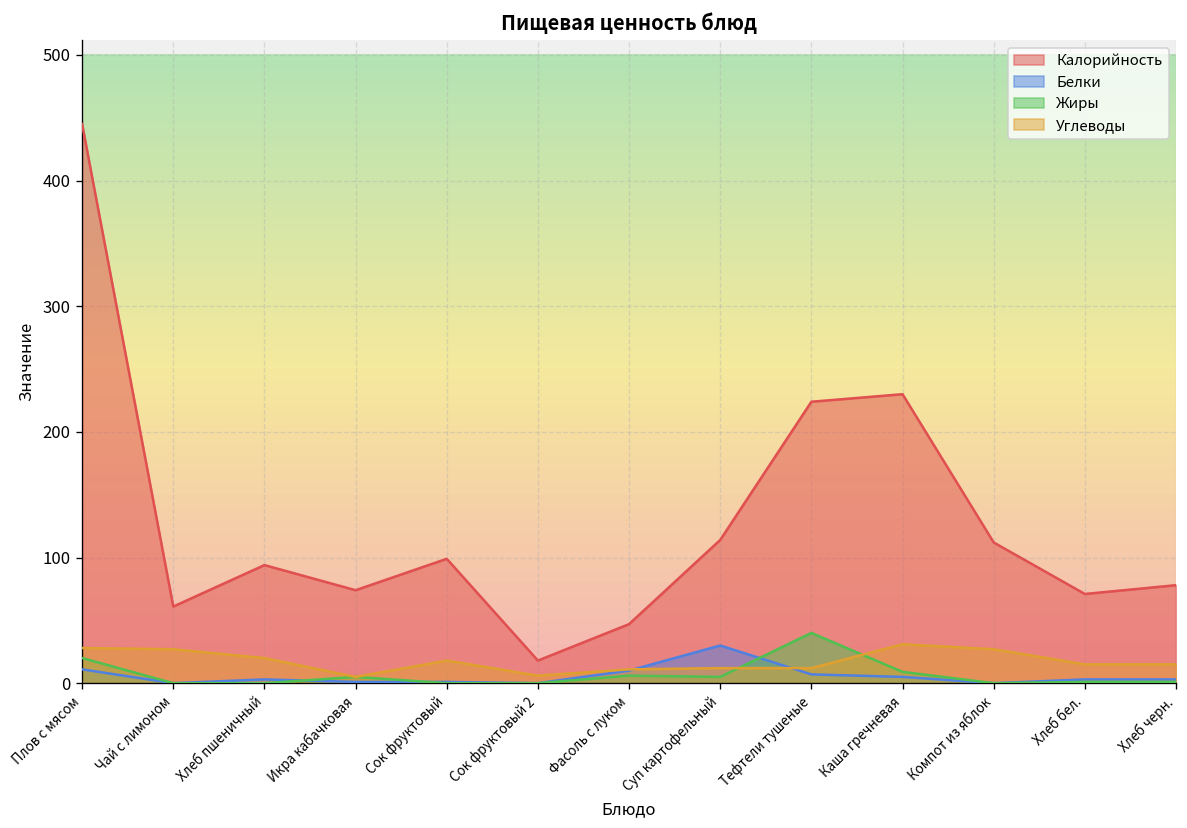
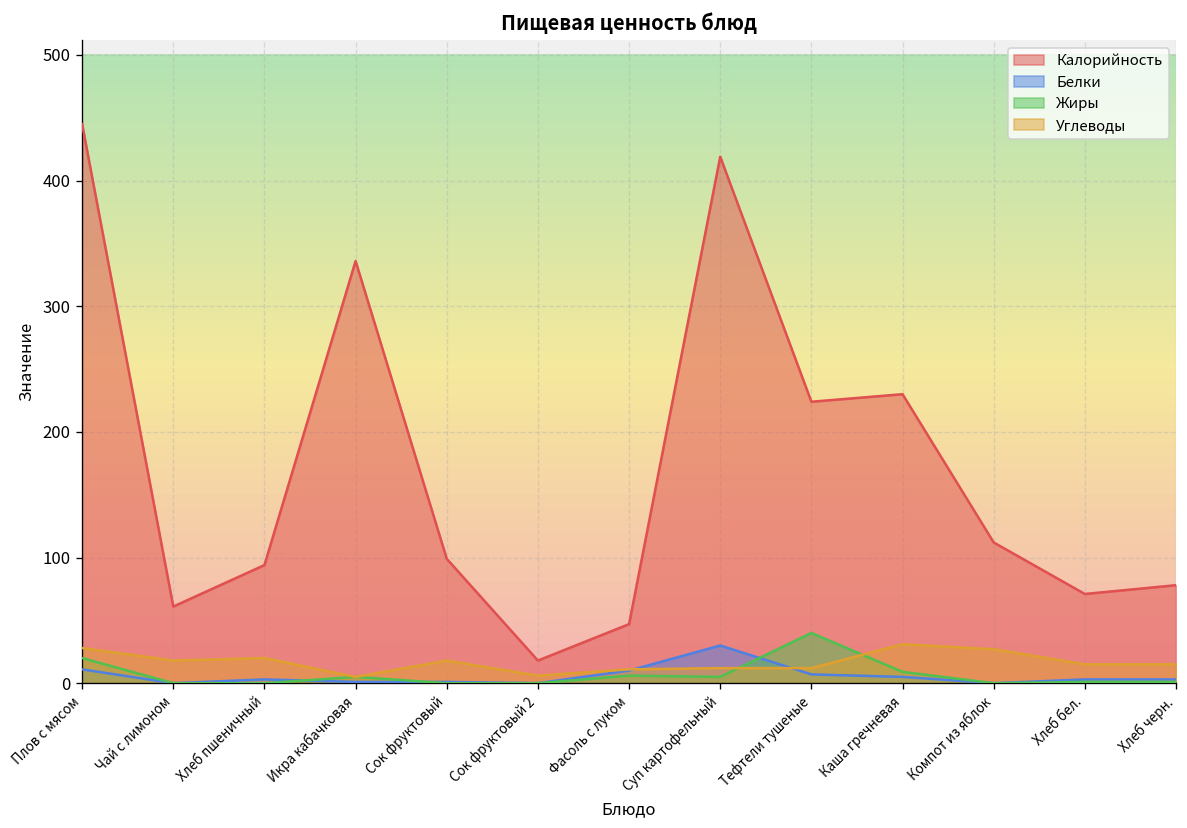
  {
    "Калорийность": {
      "Плов с мясом": 445,
      "Чай с лимоном": 61,
      "Хлеб пшеничный": 94,
-     "Икра кабачковая": 74,
+     "Икра кабачковая": 336,
      "Сок фруктовый": 99,
      "Сок фруктовый 2": 18,
      "Фасоль с луком": 47,
-     "Суп картофельный": 114,
+     "Суп картофельный": 419,
      "Тефтели тушеные": 224,
      "Каша гречневая": 230,
      "Компот из яблок": 112,
      "Хлеб бел.": 71,
      "Хлеб черн.": 78
    },
    "Белки": {
      "Плов с мясом": 11,
      "Хлеб пшеничный": 3,
      "Икра кабачковая": 1,
      "Суп картофельный": 30,
      "Тефтели тушеные": 7,
      "Каша гречневая": 5
    },
    "Жиры": {
      "Плов с мясом": 20,
      "Хлеб пшеничный": 0,
      "Фасоль с луком": 6,
      "Суп картофельный": 5,
      "Тефтели тушеные": 40,
      "Каша гречневая": 9
    },
    "Углеводы": {
      "Плов с мясом": 28,
-     "Чай с лимоном": 27,
+     "Чай с лимоном": 18,
      "Хлеб пшеничный": 20,
      "Сок фруктовый": 18,
      "Сок фруктовый 2": 6,
      "Суп картофельный": 12,
      "Тефтели тушеные": 12,
      "Каша гречневая": 31,
      "Компот из яблок": 27,
      "Хлеб бел.": 15,
      "Хлеб черн.": 15
    }
  }
